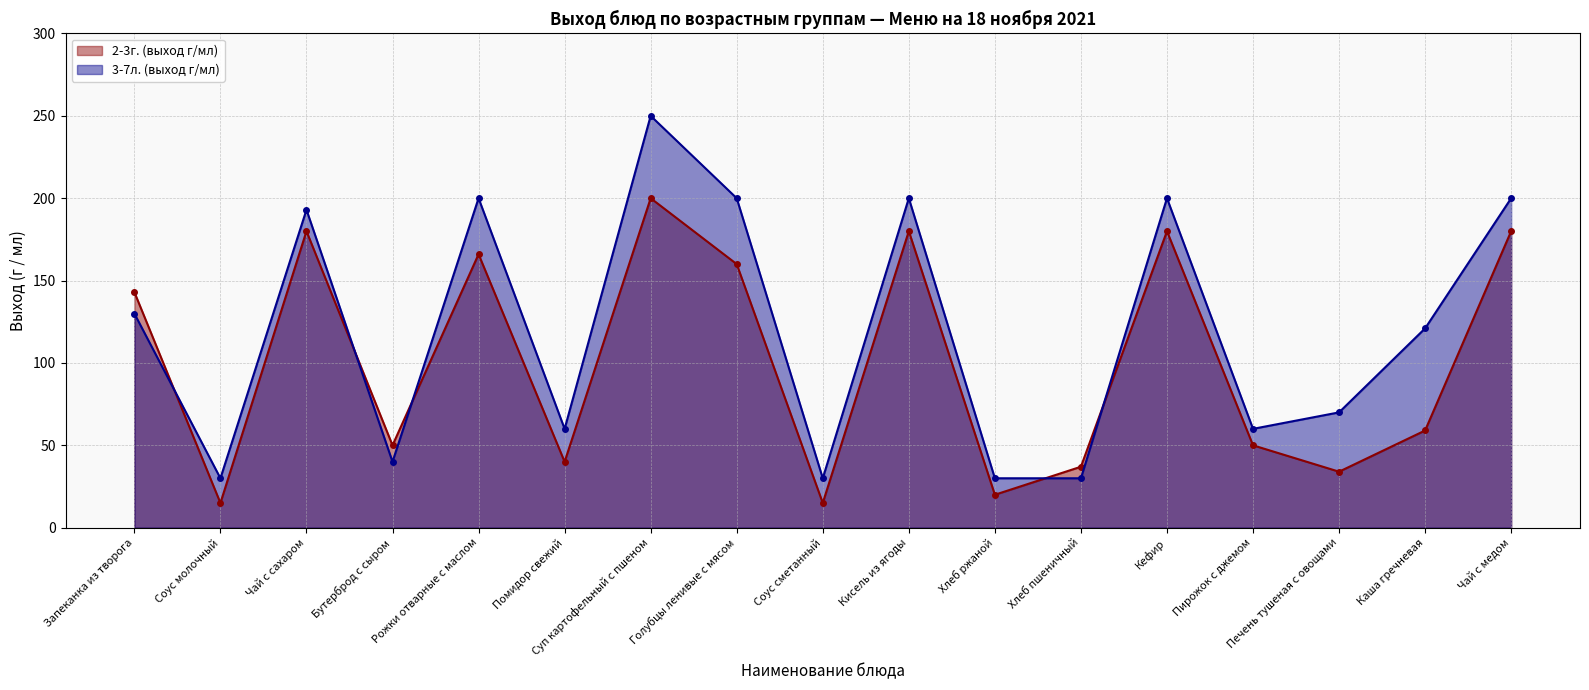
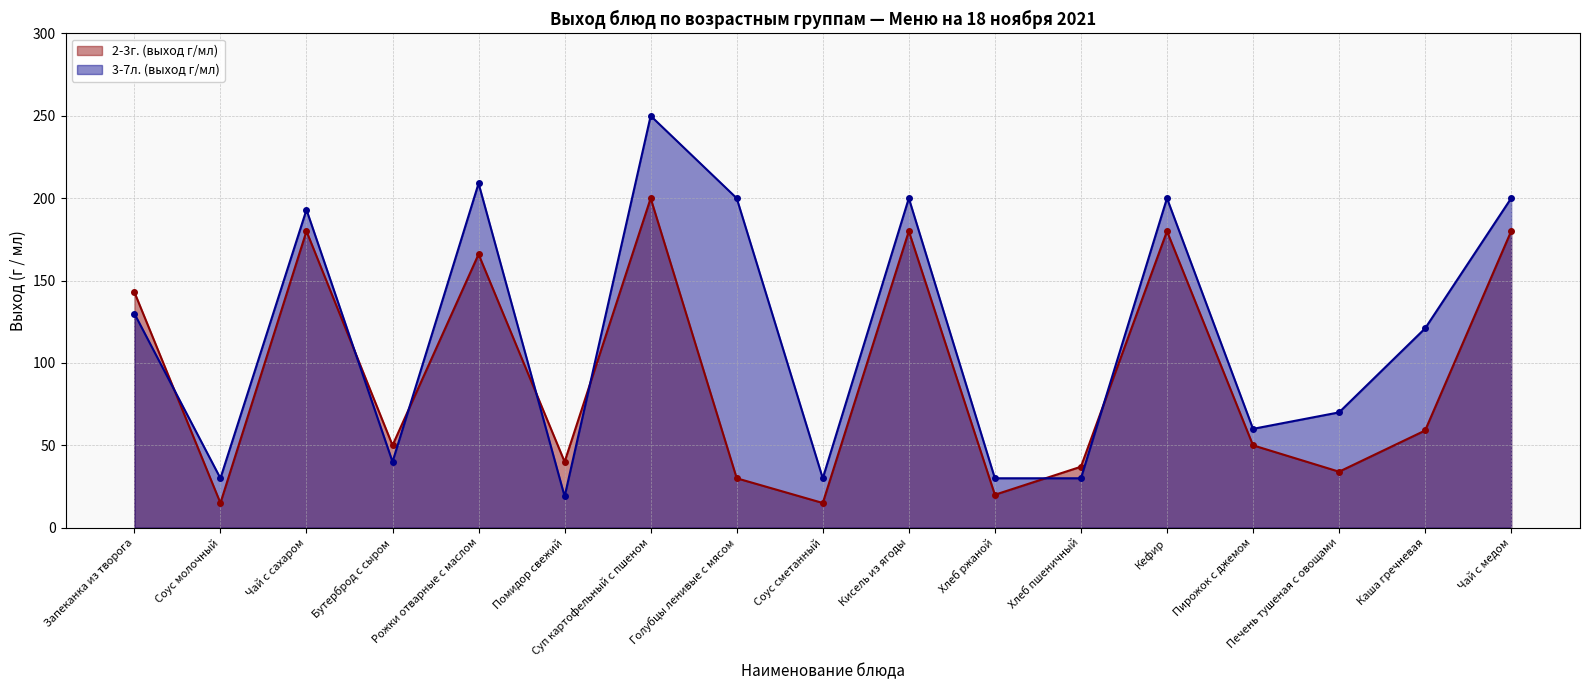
  {
    "2-3г. (выход г/мл)": {
      "Запеканка из творога": 143,
      "Соус молочный": 15,
      "Чай с сахаром": 180,
      "Бутерброд с сыром": 50,
      "Рожки отварные с маслом": 166,
      "Помидор свежий": 40,
      "Суп картофельный с пшеном": 200,
-     "Голубцы ленивые с мясом": 160,
+     "Голубцы ленивые с мясом": 30,
      "Соус сметанный": 15,
      "Кисель из ягоды": 180,
      "Хлеб ржаной": 20,
      "Хлеб пшеничный": 37,
      "Кефир": 180,
      "Пирожок с джемом": 50,
      "Печень тушеная с овощами": 34,
      "Каша гречневая": 59,
      "Чай с медом": 180
    },
    "3-7л. (выход г/мл)": {
      "Запеканка из творога": 130,
      "Соус молочный": 30,
      "Чай с сахаром": 193,
      "Бутерброд с сыром": 40,
-     "Рожки отварные с маслом": 200,
-     "Помидор свежий": 60,
+     "Рожки отварные с маслом": 209,
+     "Помидор свежий": 19,
      "Суп картофельный с пшеном": 250,
      "Голубцы ленивые с мясом": 200,
      "Соус сметанный": 30,
      "Кисель из ягоды": 200,
      "Хлеб ржаной": 30,
      "Хлеб пшеничный": 30,
      "Кефир": 200,
      "Пирожок с джемом": 60,
      "Печень тушеная с овощами": 70,
      "Каша гречневая": 121,
      "Чай с медом": 200
    }
  }
